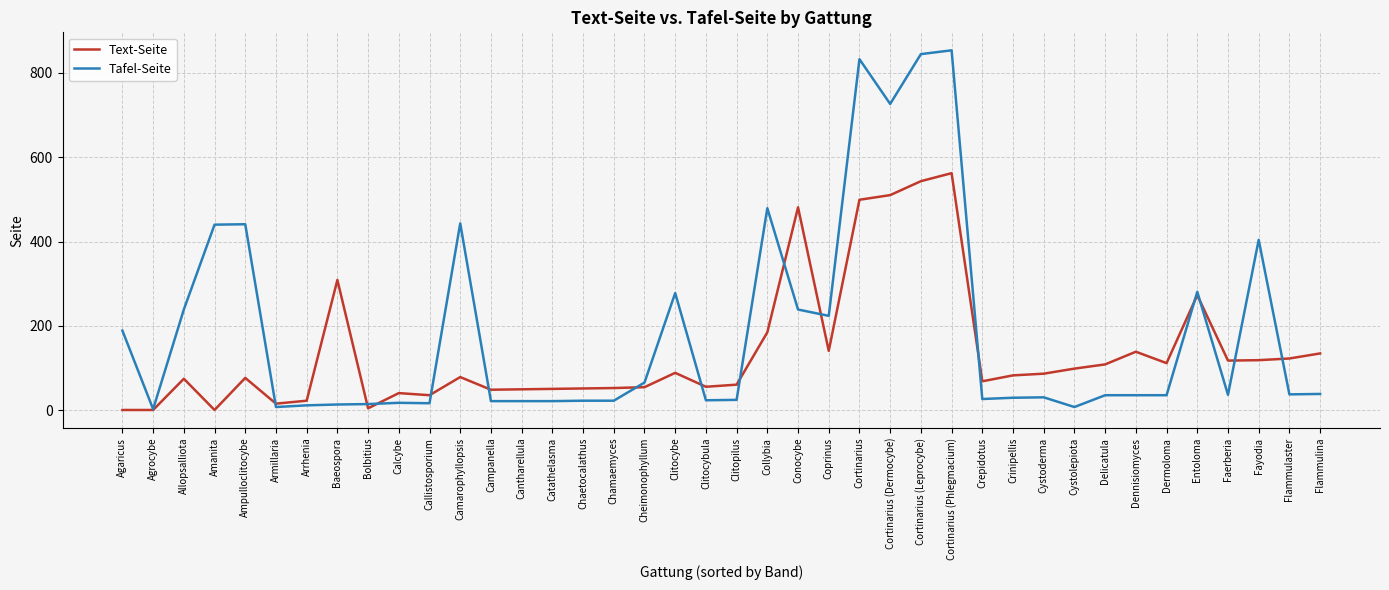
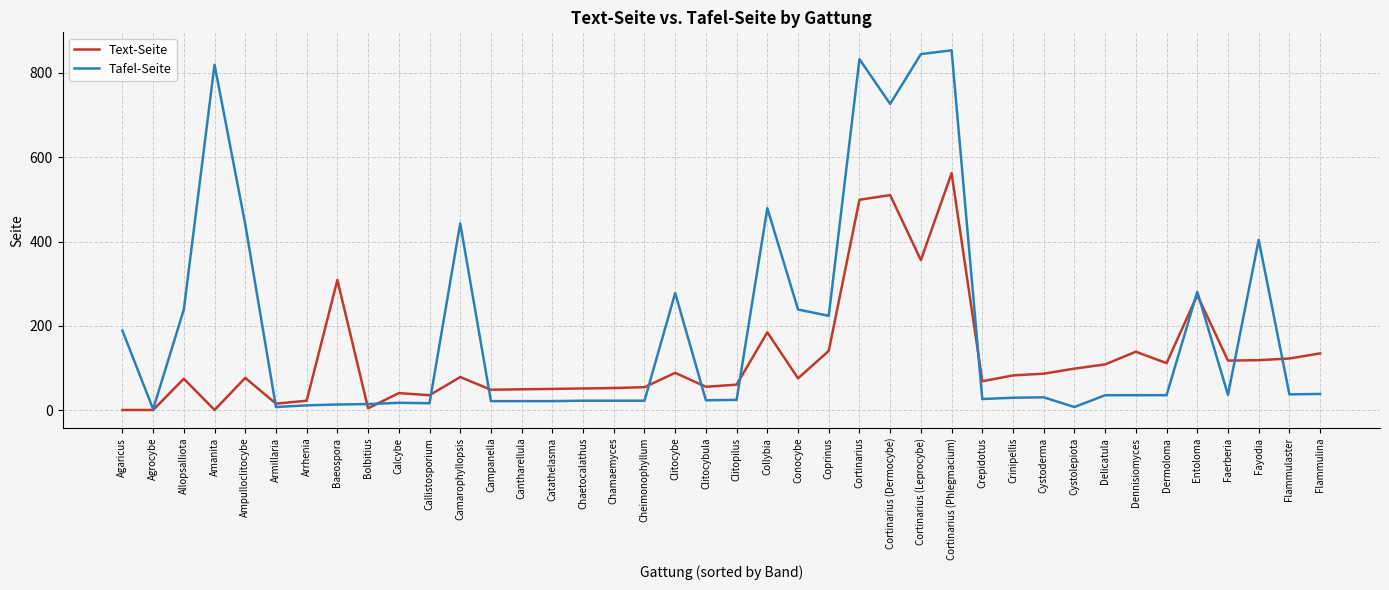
  {
    "Text-Seite": {
      "Agaricus": 0,
      "Allopsalliota": 80,
      "Amanita": 0,
      "Ampulloclitocybe": 80,
      "Armillaria": 20,
      "Arrhenia": 20,
      "Baeospora": 310,
      "Bolbitius": 10,
      "Calcybe": 40,
      "Callistosporium": 40,
      "Camarophyllopsis": 80,
      "Campanella": 50,
      "Cantharellula": 50,
      "Catathelasma": 50,
      "Chaetocalathus": 50,
      "Chamaemyces": 50,
      "Cheimonophyllum": 60,
      "Clitocybe": 90,
      "Clitocybula": 60,
      "Clitopilus": 60,
      "Collybia": 190,
-     "Conocybe": 480,
+     "Conocybe": 80,
      "Coprinus": 140,
      "Cortinarius": 500,
      "Cortinarius (Dermocybe)": 510,
-     "Cortinarius (Leprocybe)": 540,
+     "Cortinarius (Leprocybe)": 360,
      "Cortinarius (Phlegmacium)": 560,
      "Crepidotus": 70,
      "Crinipellis": 80,
      "Cystoderma": 90,
      "Cystolepiota": 100,
      "Delicatula": 110,
      "Dennisiomyces": 140,
      "Dermoloma": 110,
      "Entoloma": 270,
      "Faerberia": 120,
      "Fayodia": 120,
      "Flammulaster": 120,
      "Flammulina": 140
    },
    "Tafel-Seite": {
      "Agaricus": 190,
      "Allopsalliota": 240,
-     "Amanita": 440,
+     "Amanita": 820,
      "Ampulloclitocybe": 440,
      "Armillaria": 10,
      "Arrhenia": 10,
      "Baeospora": 10,
      "Bolbitius": 20,
      "Calcybe": 20,
      "Callistosporium": 20,
      "Camarophyllopsis": 440,
      "Campanella": 20,
      "Cantharellula": 20,
      "Catathelasma": 20,
      "Chaetocalathus": 20,
      "Chamaemyces": 20,
-     "Cheimonophyllum": 70,
+     "Cheimonophyllum": 20,
      "Clitocybe": 280,
      "Clitocybula": 20,
      "Clitopilus": 30,
      "Collybia": 480,
      "Conocybe": 240,
      "Coprinus": 220,
      "Cortinarius": 830,
      "Cortinarius (Dermocybe)": 730,
      "Cortinarius (Leprocybe)": 840,
      "Cortinarius (Phlegmacium)": 850,
      "Crepidotus": 30,
      "Crinipellis": 30,
      "Cystoderma": 30,
      "Cystolepiota": 10,
      "Delicatula": 40,
      "Dennisiomyces": 40,
      "Dermoloma": 40,
      "Entoloma": 280,
      "Faerberia": 40,
      "Fayodia": 400,
      "Flammulaster": 40,
      "Flammulina": 40
    }
  }
